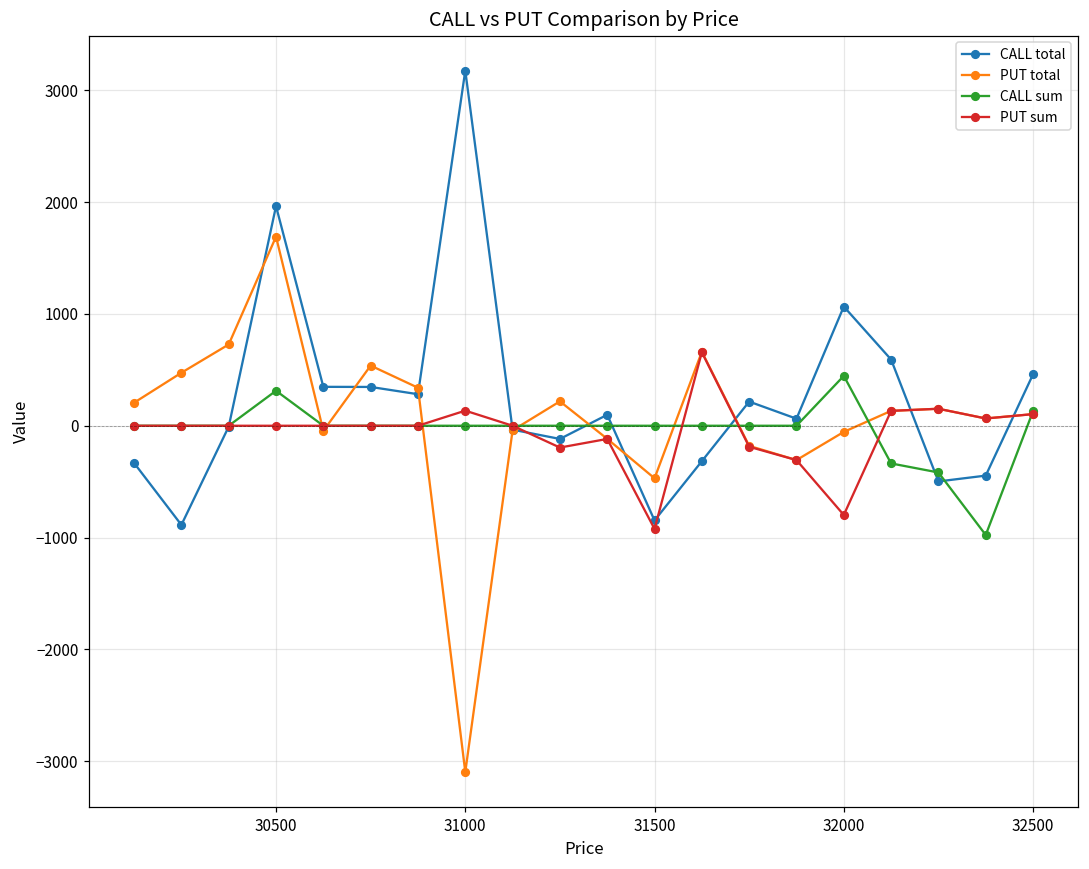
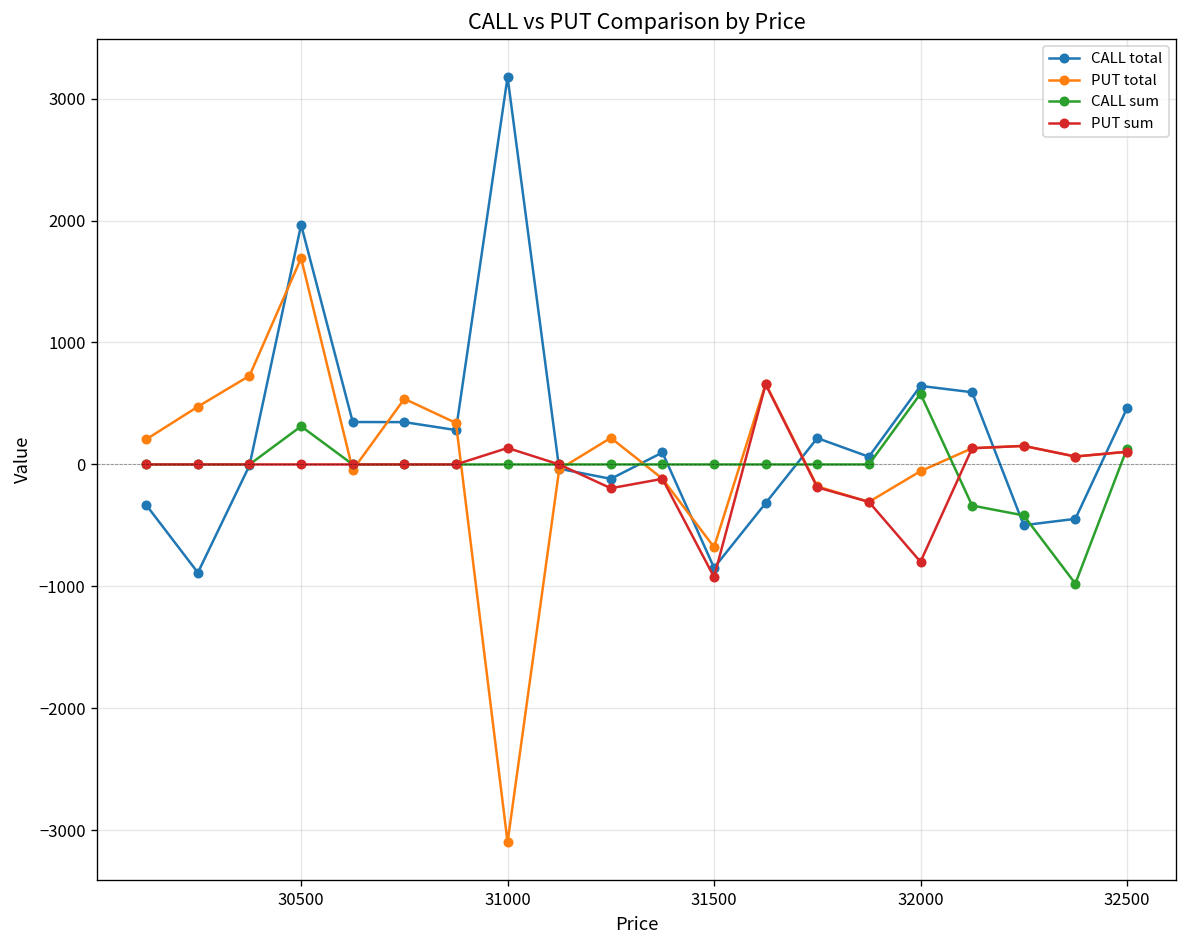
  {
    "CALL total": {
      "30500": 1960,
      "31000": 3180,
      "31500": -850,
-     "32000": 1070,
+     "32000": 640,
      "32500": 460
    },
    "PUT total": {
      "30500": 1690,
      "31000": -3100,
-     "31500": -470,
+     "31500": -680,
      "32000": -60
    },
    "CALL sum": {
      "30500": 310,
      "31000": 0,
      "31500": 0,
-     "32000": 450,
+     "32000": 580,
      "32500": 130
    },
    "PUT sum": {
      "30500": 0,
      "31000": 140,
      "31500": -920,
      "32000": -800
    }
  }
